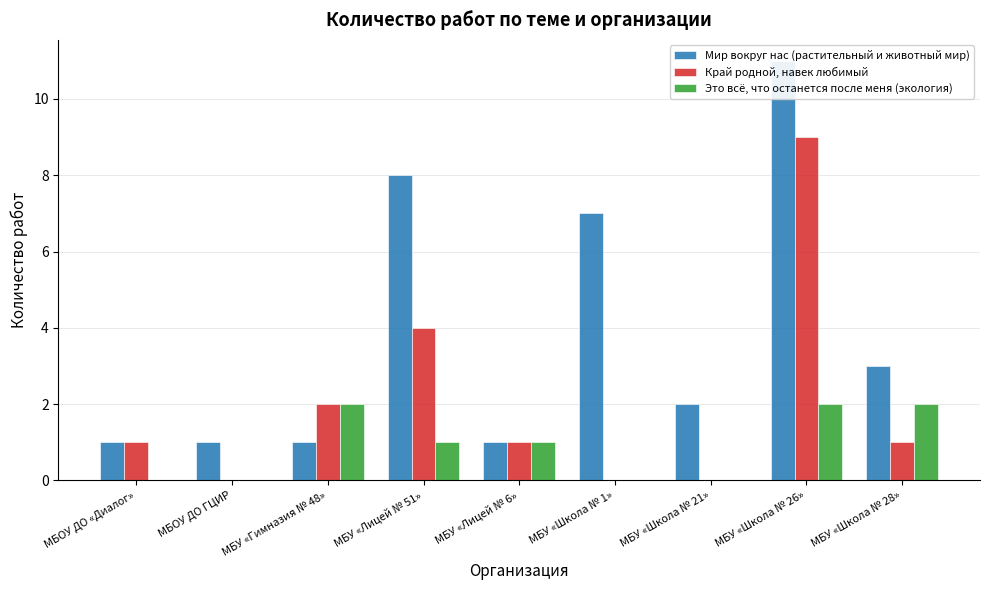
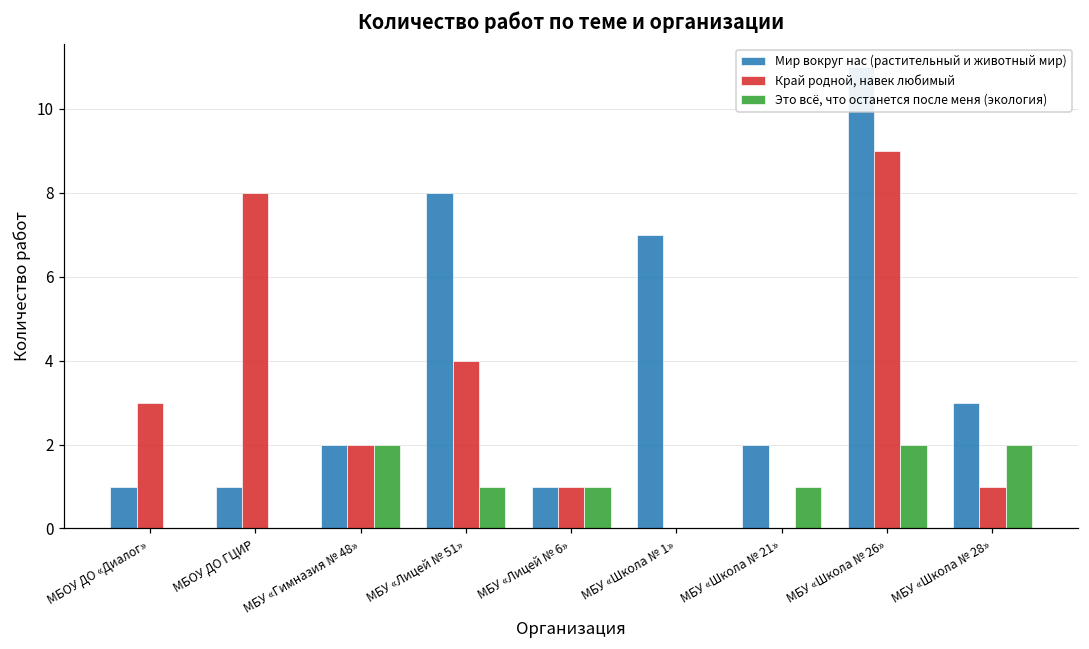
  {
    "Мир вокруг нас (растительный и животный мир)": {
      "МБОУ ДО «Диалог»": 1,
      "МБОУ ДО ГЦИР": 1,
-     "МБУ «Гимназия № 48»": 1,
+     "МБУ «Гимназия № 48»": 2,
      "МБУ «Лицей № 51»": 8,
      "МБУ «Лицей № 6»": 1,
      "МБУ «Школа № 1»": 7,
      "МБУ «Школа № 21»": 2,
      "МБУ «Школа № 28»": 3
    },
    "Край родной, навек любимый": {
-     "МБОУ ДО «Диалог»": 1,
-     "МБОУ ДО ГЦИР": 0,
+     "МБОУ ДО «Диалог»": 3,
+     "МБОУ ДО ГЦИР": 8,
      "МБУ «Гимназия № 48»": 2,
      "МБУ «Лицей № 51»": 4,
      "МБУ «Лицей № 6»": 1,
      "МБУ «Школа № 1»": 0,
      "МБУ «Школа № 21»": 0,
      "МБУ «Школа № 26»": 9,
      "МБУ «Школа № 28»": 1
    },
    "Это всё, что останется после меня (экология)": {
      "МБОУ ДО «Диалог»": 0,
      "МБОУ ДО ГЦИР": 0,
      "МБУ «Гимназия № 48»": 2,
      "МБУ «Лицей № 51»": 1,
      "МБУ «Лицей № 6»": 1,
      "МБУ «Школа № 1»": 0,
-     "МБУ «Школа № 21»": 0,
+     "МБУ «Школа № 21»": 1,
      "МБУ «Школа № 26»": 2,
      "МБУ «Школа № 28»": 2
    }
  }
